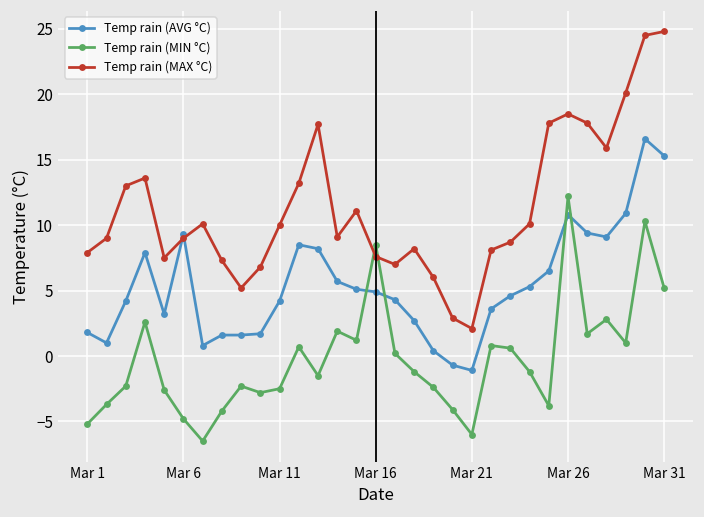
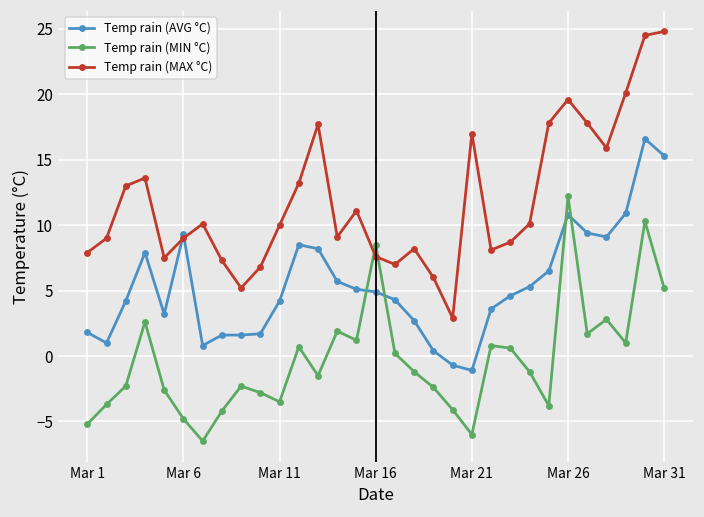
  {
    "Temp rain (AVG °C)": {
      "Mar 1": 1.8,
      "Mar 6": 9.3,
      "Mar 11": 4.2,
      "Mar 16": 4.9,
      "Mar 21": -1.1,
      "Mar 26": 10.8,
      "Mar 31": 15.3
    },
    "Temp rain (MIN °C)": {
      "Mar 1": -5.2,
      "Mar 6": -4.8,
-     "Mar 11": -2.5,
+     "Mar 11": -3.5,
      "Mar 16": 8.5,
      "Mar 21": -6.0,
      "Mar 26": 12.2,
      "Mar 31": 5.2
    },
    "Temp rain (MAX °C)": {
      "Mar 1": 7.9,
      "Mar 6": 9.0,
      "Mar 11": 10.0,
      "Mar 16": 7.6,
-     "Mar 21": 2.1,
-     "Mar 26": 18.5,
+     "Mar 21": 17.0,
+     "Mar 26": 19.6,
      "Mar 31": 24.8
    }
  }
